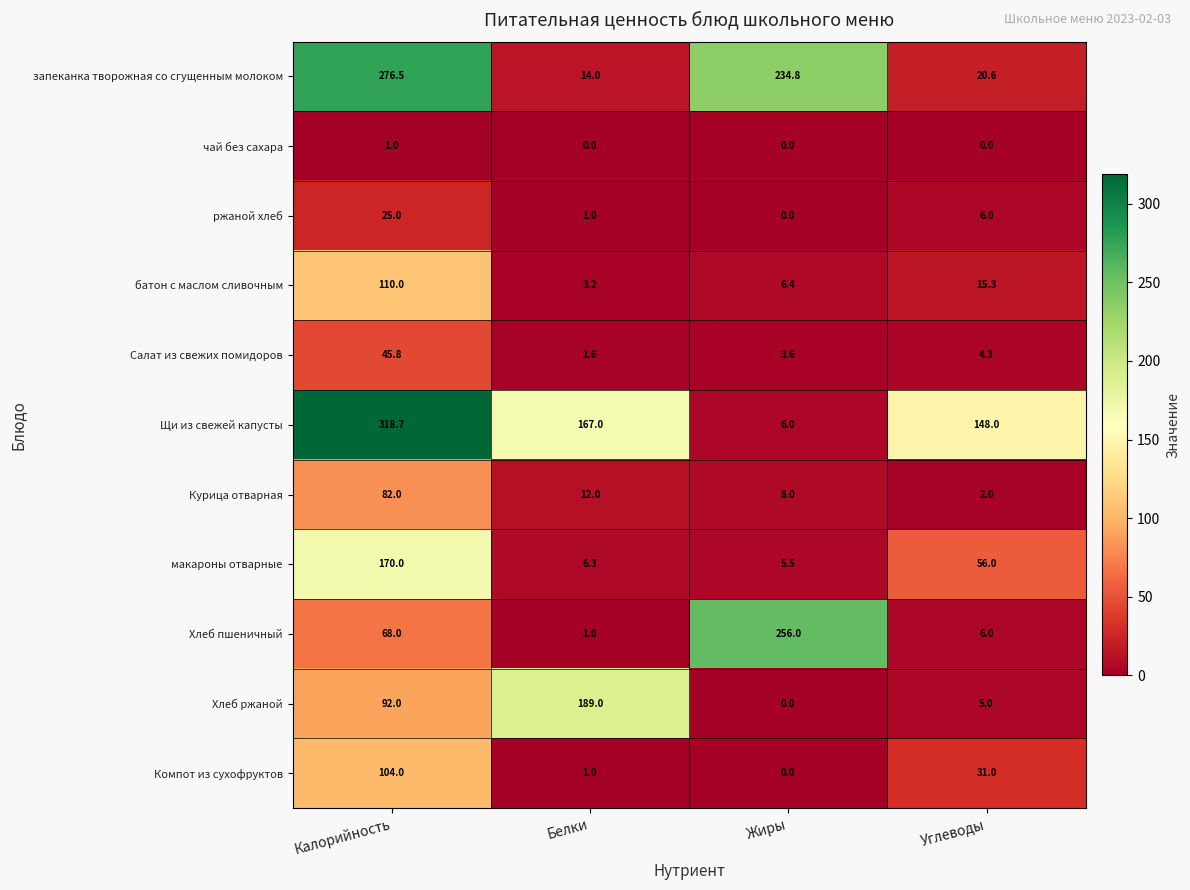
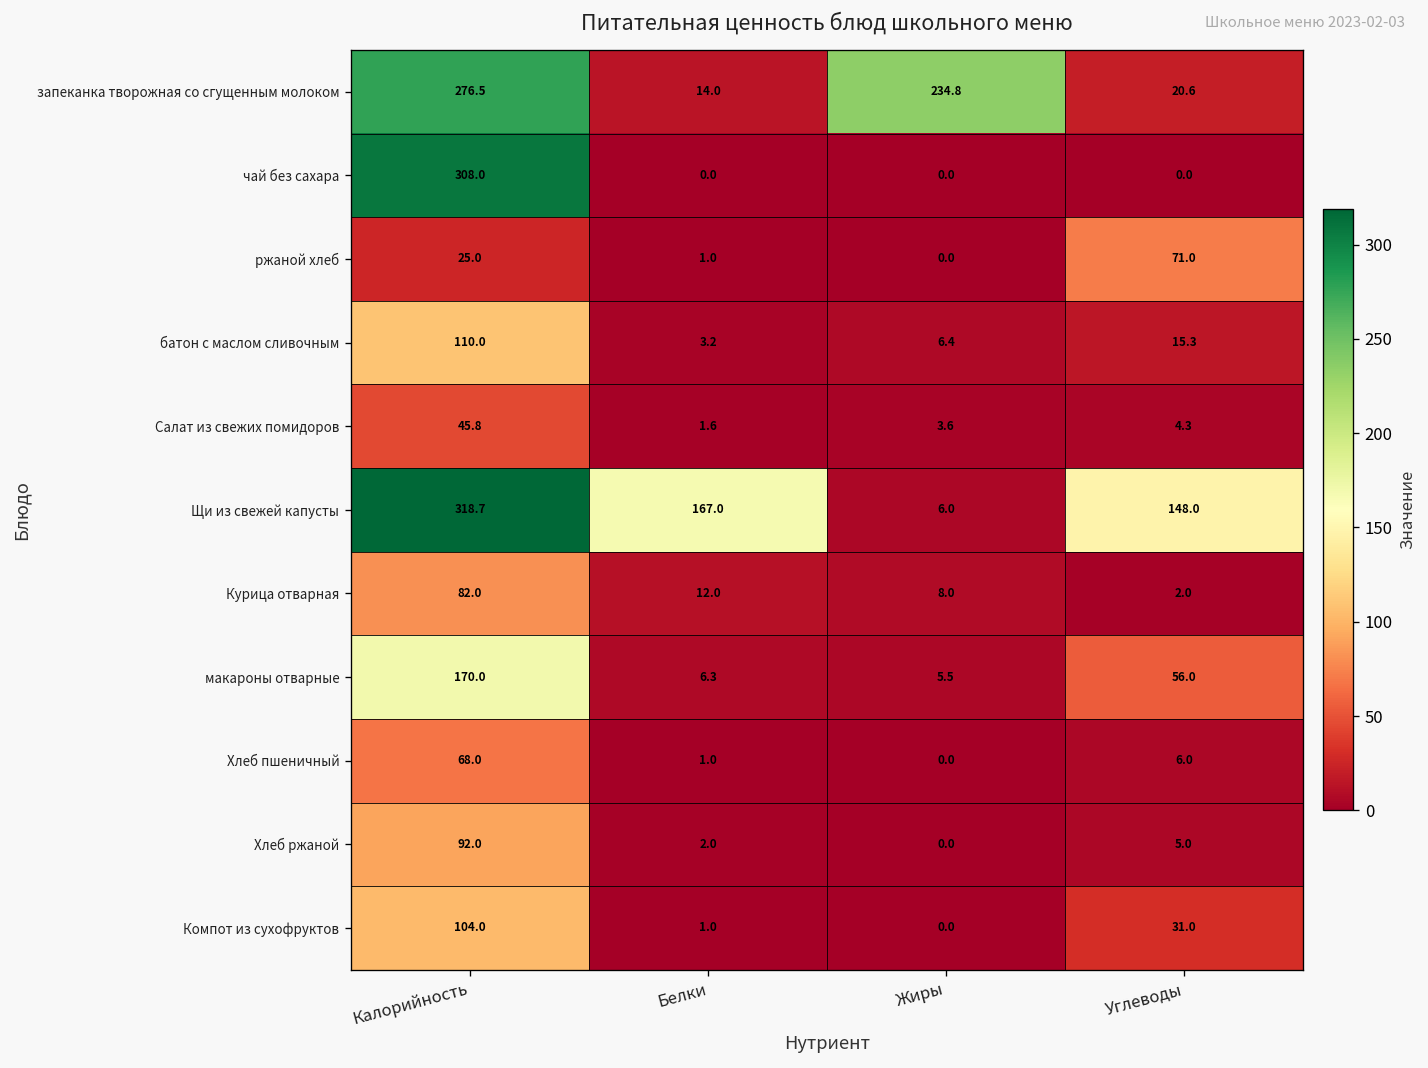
  {
    "запеканка творожная со сгущенным молоком": {
      "Калорийность": 276.5,
      "Белки": 14.0,
      "Жиры": 234.8,
      "Углеводы": 20.6
    },
    "чай без сахара": {
-     "Калорийность": 1.0,
+     "Калорийность": 308.0,
      "Белки": 0.0,
      "Жиры": 0.0,
      "Углеводы": 0.0
    },
    "ржаной хлеб": {
      "Калорийность": 25.0,
      "Белки": 1.0,
      "Жиры": 0.0,
-     "Углеводы": 6.0
+     "Углеводы": 71.0
    },
    "батон с маслом сливочным": {
      "Калорийность": 110.0,
      "Белки": 3.2,
      "Жиры": 6.4,
      "Углеводы": 15.3
    },
    "Салат из свежих помидоров": {
      "Калорийность": 45.8,
      "Белки": 1.6,
      "Жиры": 3.6,
      "Углеводы": 4.3
    },
    "Щи из свежей капусты": {
      "Калорийность": 318.7,
      "Белки": 167.0,
      "Жиры": 6.0,
      "Углеводы": 148.0
    },
    "Курица отварная": {
      "Калорийность": 82.0,
      "Белки": 12.0,
      "Жиры": 8.0,
      "Углеводы": 2.0
    },
    "макароны отварные": {
      "Калорийность": 170.0,
      "Белки": 6.3,
      "Жиры": 5.5,
      "Углеводы": 56.0
    },
    "Хлеб пшеничный": {
      "Калорийность": 68.0,
      "Белки": 1.0,
-     "Жиры": 256.0,
+     "Жиры": 0.0,
      "Углеводы": 6.0
    },
    "Хлеб ржаной": {
      "Калорийность": 92.0,
-     "Белки": 189.0,
+     "Белки": 2.0,
      "Жиры": 0.0,
      "Углеводы": 5.0
    },
    "Компот из сухофруктов": {
      "Калорийность": 104.0,
      "Белки": 1.0,
      "Жиры": 0.0,
      "Углеводы": 31.0
    }
  }
